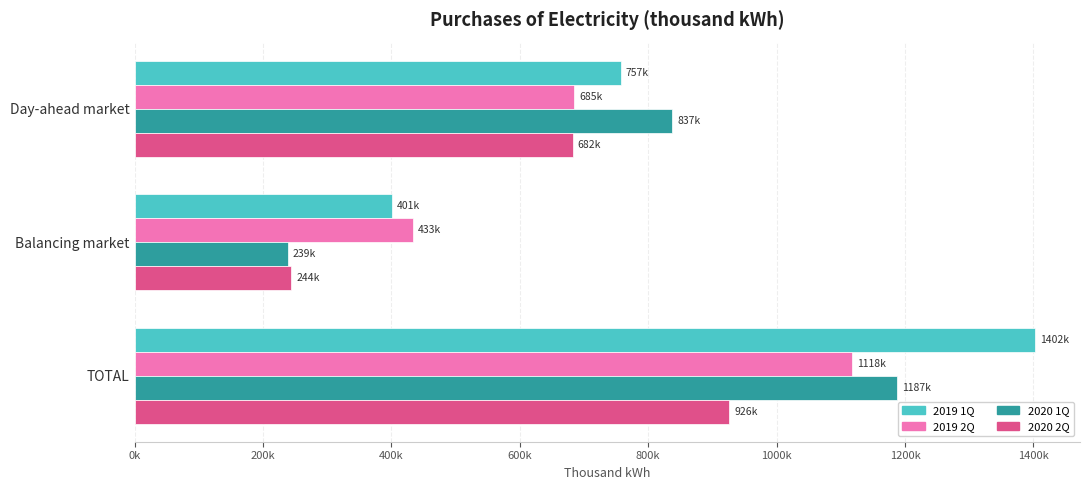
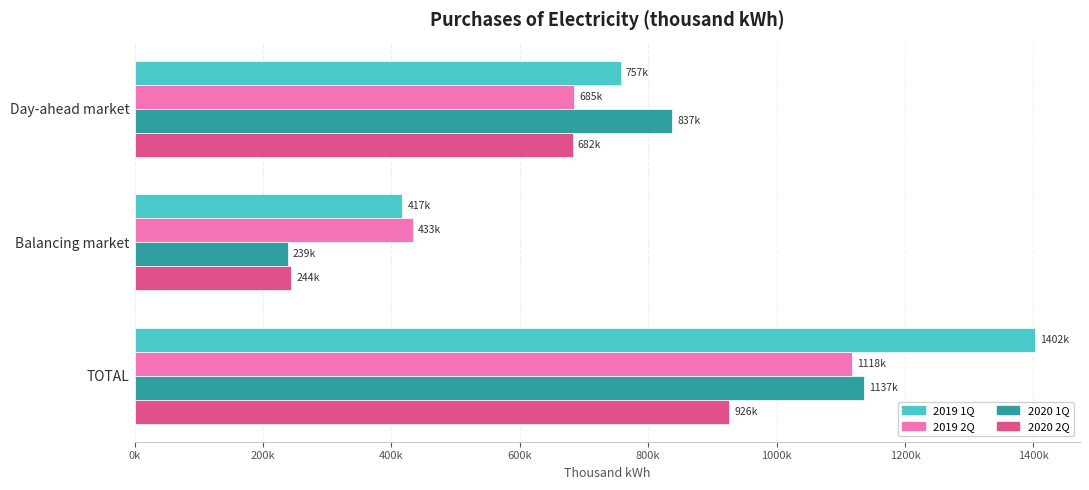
  {
    "2019 1Q": {
      "Day-ahead market": "757k",
-     "Balancing market": "401k",
+     "Balancing market": "417k",
      "TOTAL": "1402k"
    },
    "2020 1Q": {
      "Day-ahead market": "837k",
      "Balancing market": "239k",
-     "TOTAL": "1187k"
+     "TOTAL": "1137k"
    }
  }
